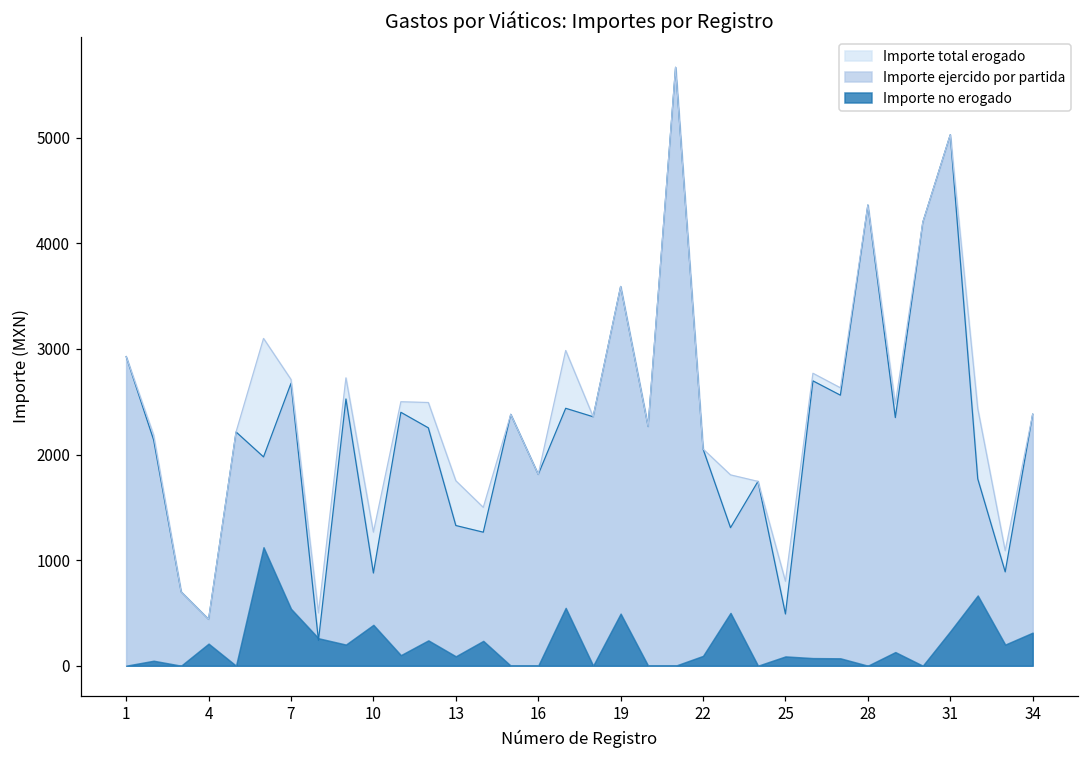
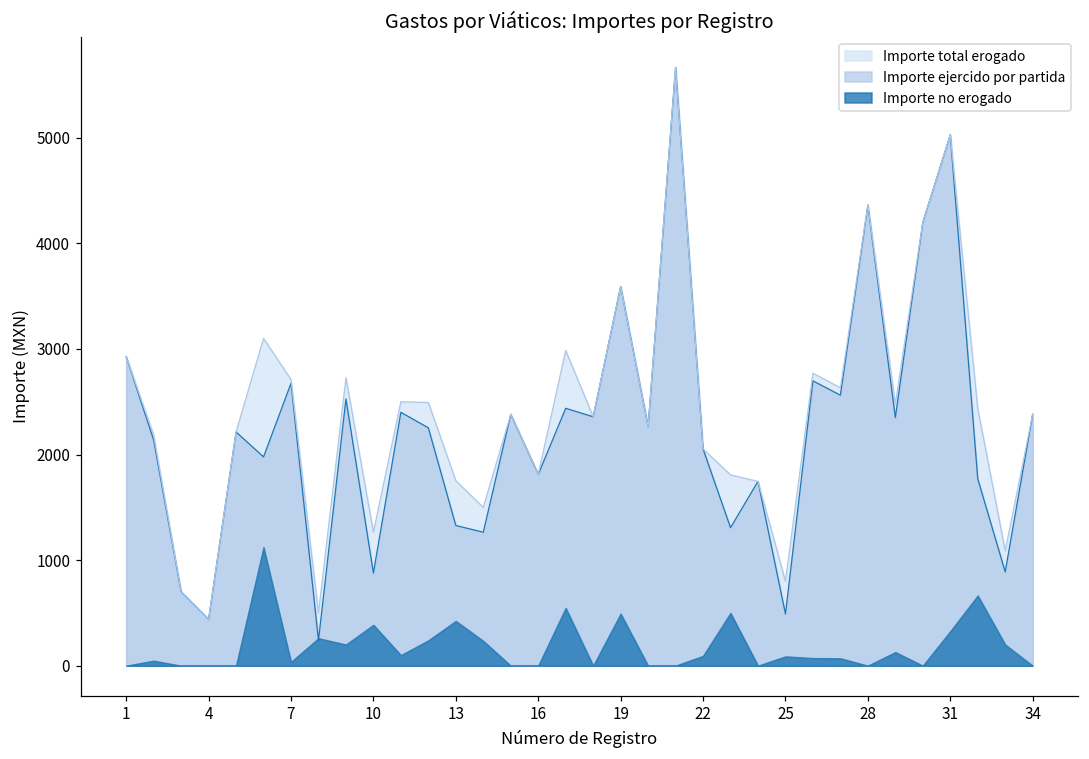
  {
    "Importe no erogado": {
      "1": 0,
-     "4": 200,
-     "7": 500,
+     "4": 0,
+     "7": 0,
      "10": 400,
-     "13": 100,
+     "13": 400,
      "16": 0,
      "19": 500,
      "22": 100,
      "25": 100,
      "28": 0,
      "31": 300,
-     "34": 300
+     "34": 0
    }
  }
